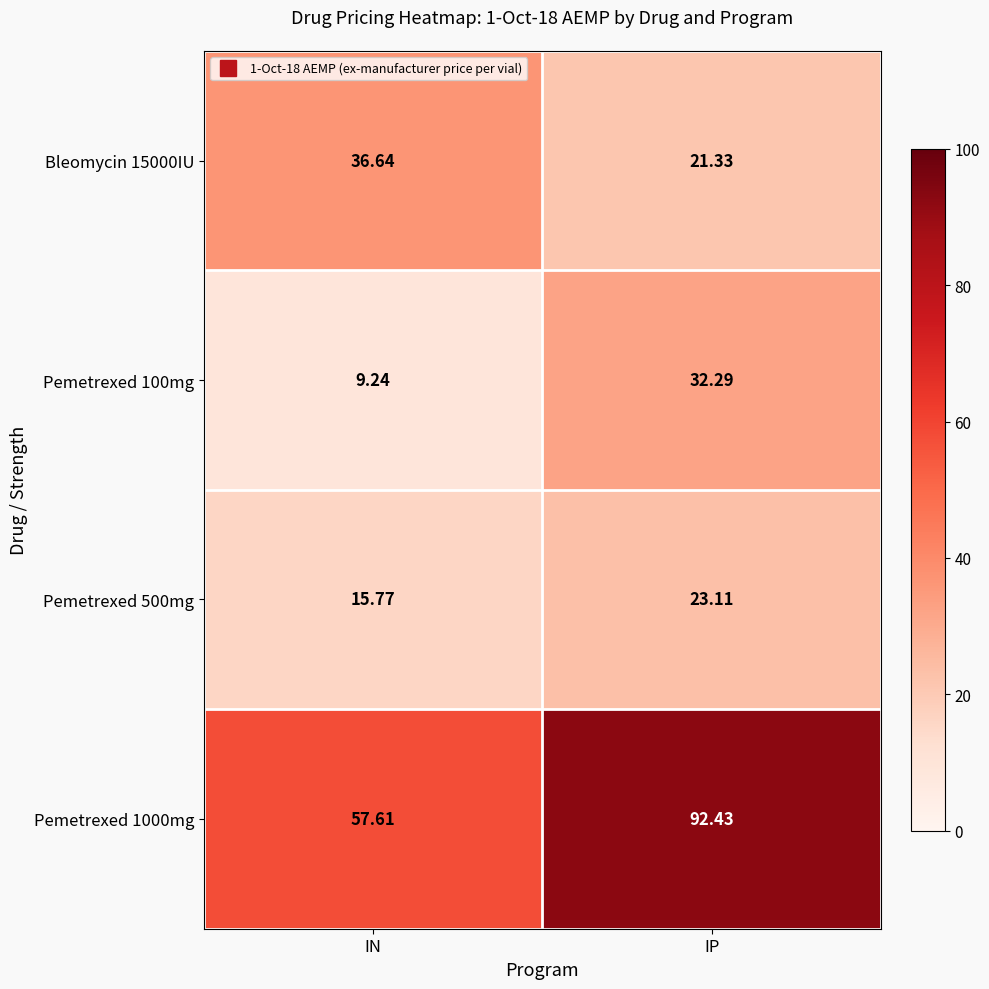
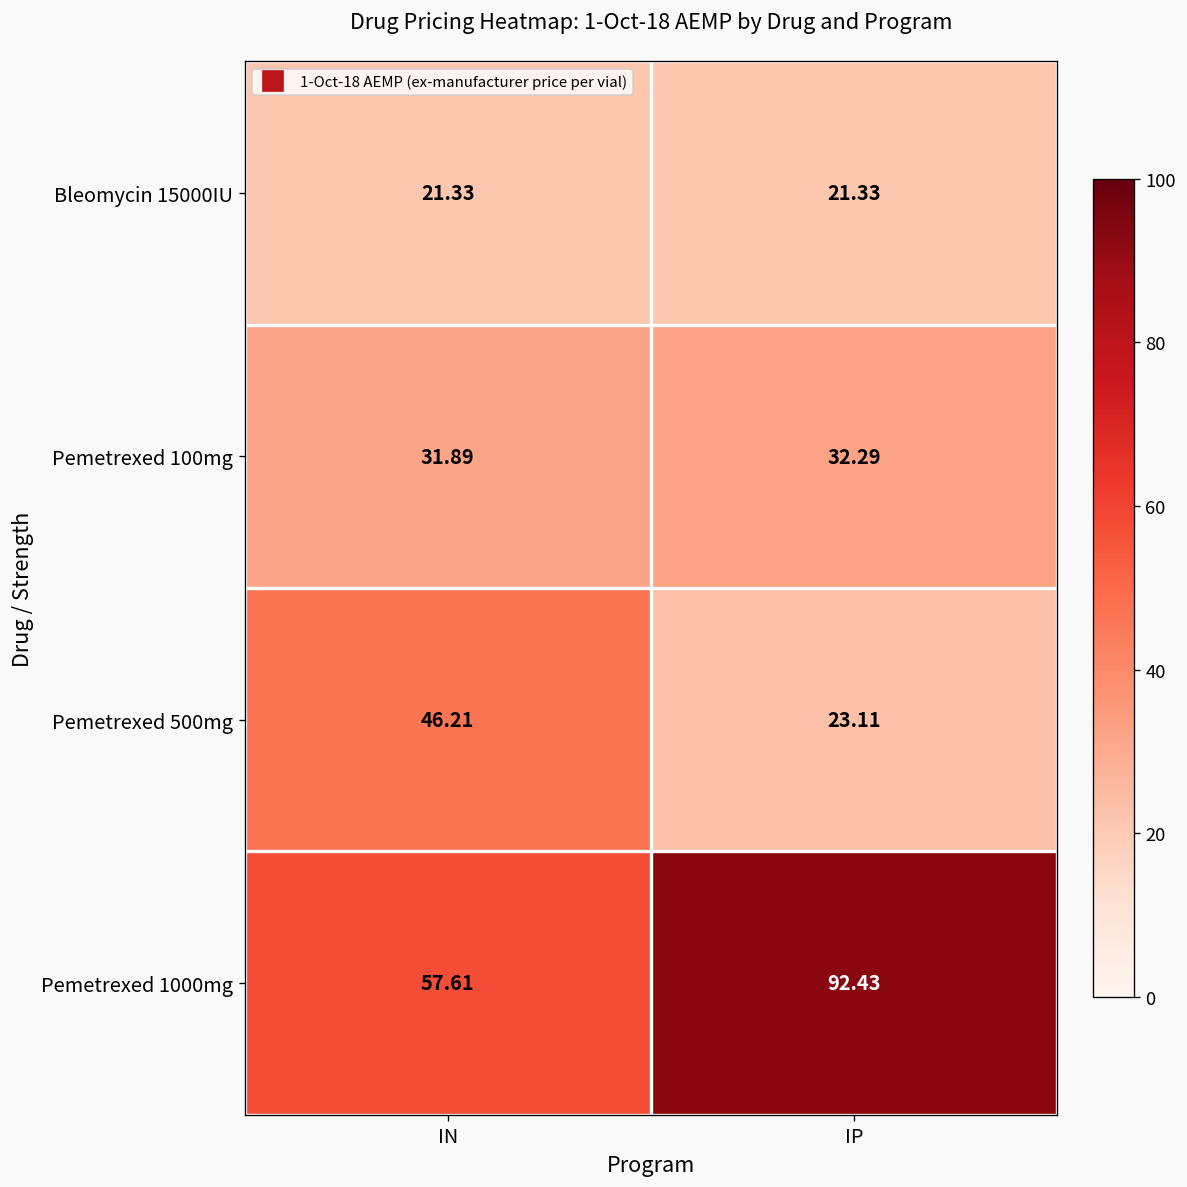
  {
    "Bleomycin 15000IU": {
-     "IN": 36.64,
+     "IN": 21.33,
      "IP": 21.33
    },
    "Pemetrexed 100mg": {
-     "IN": 9.24,
+     "IN": 31.89,
      "IP": 32.29
    },
    "Pemetrexed 500mg": {
-     "IN": 15.77,
+     "IN": 46.21,
      "IP": 23.11
    },
    "Pemetrexed 1000mg": {
      "IN": 57.61,
      "IP": 92.43
    }
  }
